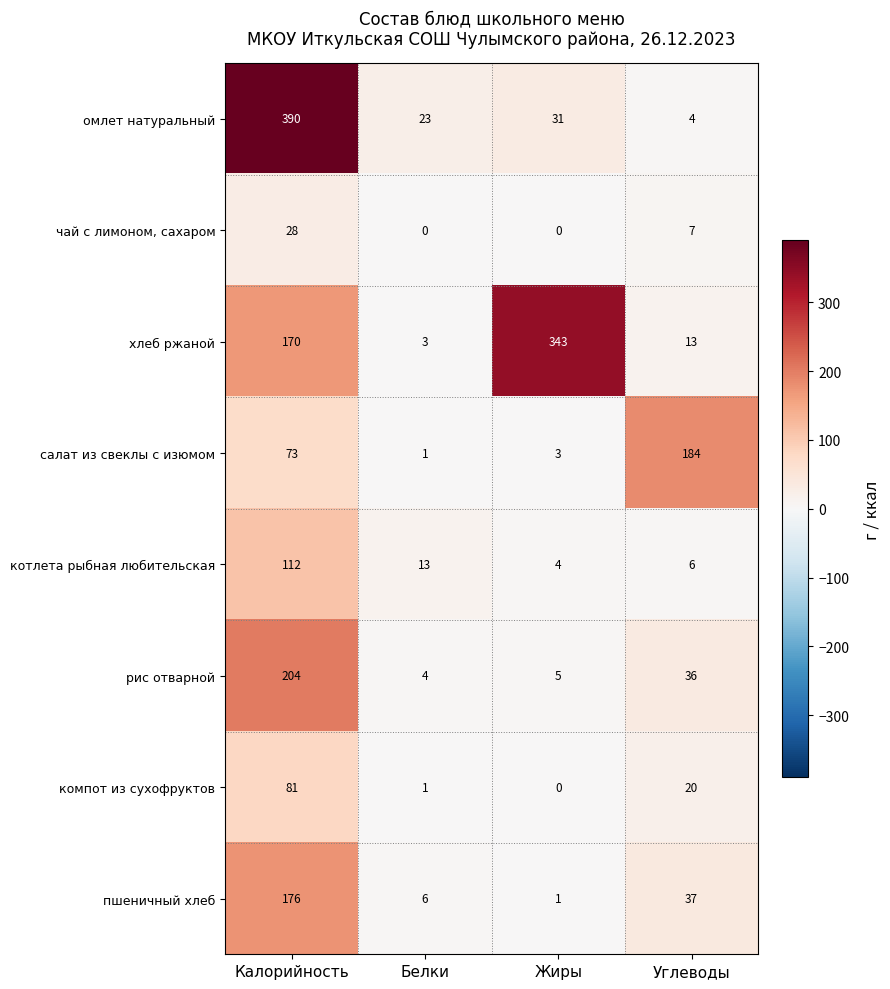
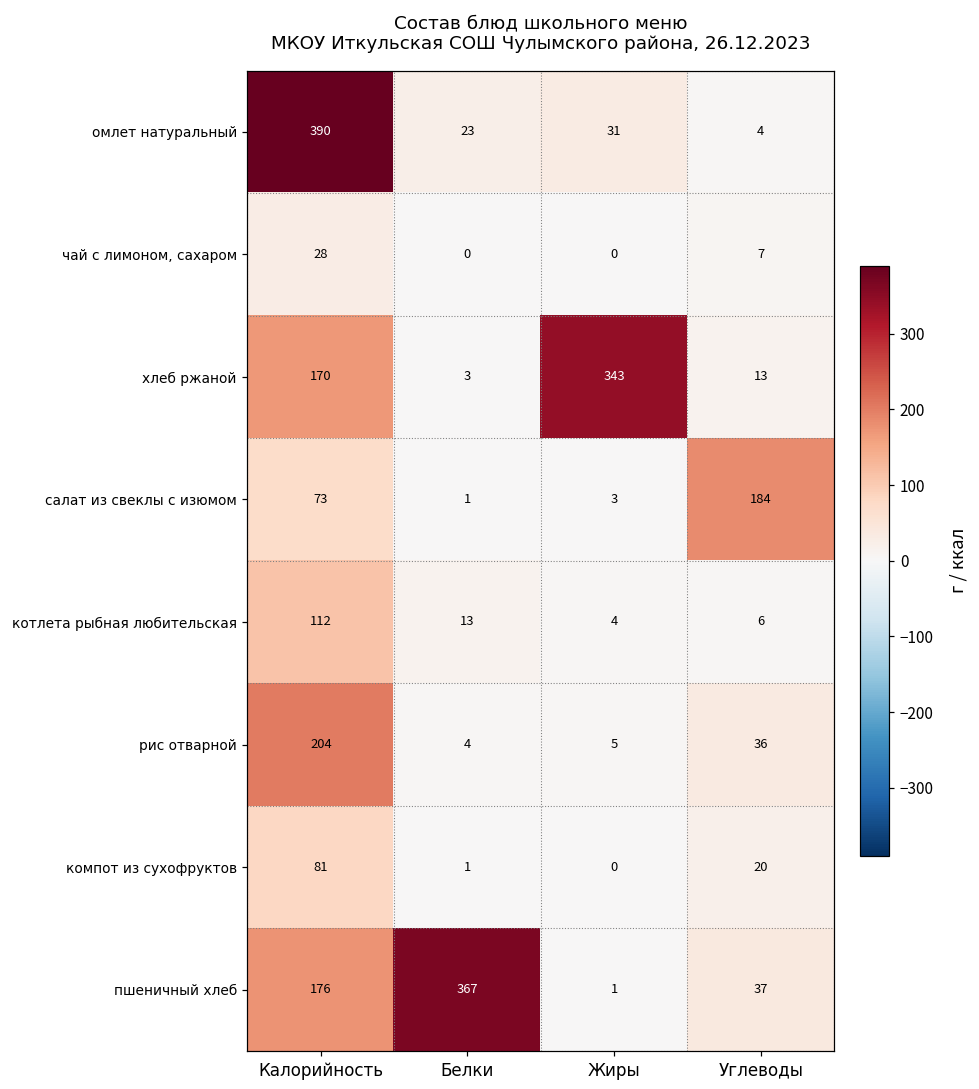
  {
    "омлет натуральный": {
      "Калорийность": 390,
      "Белки": 23,
      "Жиры": 31,
      "Углеводы": 4
    },
    "чай с лимоном, сахаром": {
      "Калорийность": 28,
      "Белки": 0,
      "Жиры": 0,
      "Углеводы": 7
    },
    "хлеб ржаной": {
      "Калорийность": 170,
      "Белки": 3,
      "Жиры": 343,
      "Углеводы": 13
    },
    "салат из свеклы с изюмом": {
      "Калорийность": 73,
      "Белки": 1,
      "Жиры": 3,
      "Углеводы": 184
    },
    "котлета рыбная любительская": {
      "Калорийность": 112,
      "Белки": 13,
      "Жиры": 4,
      "Углеводы": 6
    },
    "рис отварной": {
      "Калорийность": 204,
      "Белки": 4,
      "Жиры": 5,
      "Углеводы": 36
    },
    "компот из сухофруктов": {
      "Калорийность": 81,
      "Белки": 1,
      "Жиры": 0,
      "Углеводы": 20
    },
    "пшеничный хлеб": {
      "Калорийность": 176,
-     "Белки": 6,
+     "Белки": 367,
      "Жиры": 1,
      "Углеводы": 37
    }
  }
